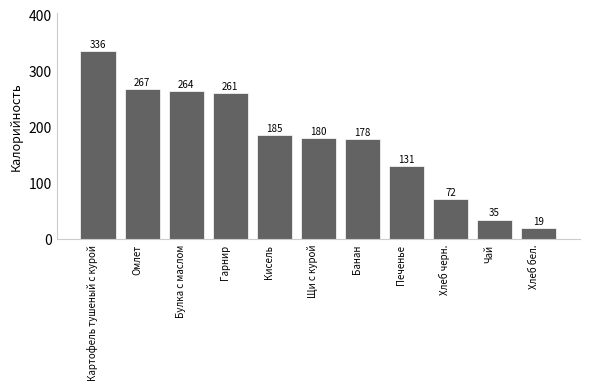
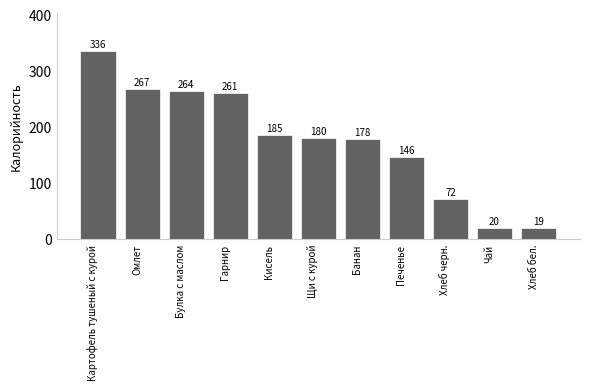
  {
    "Картофель тушеный с курой": 336,
    "Омлет": 267,
    "Булка с маслом": 264,
    "Гарнир": 261,
    "Кисель": 185,
    "Щи с курой": 180,
    "Банан": 178,
-   "Печенье": 131,
+   "Печенье": 146,
    "Хлеб черн.": 72,
-   "Чай": 35,
+   "Чай": 20,
    "Хлеб бел.": 19
  }
